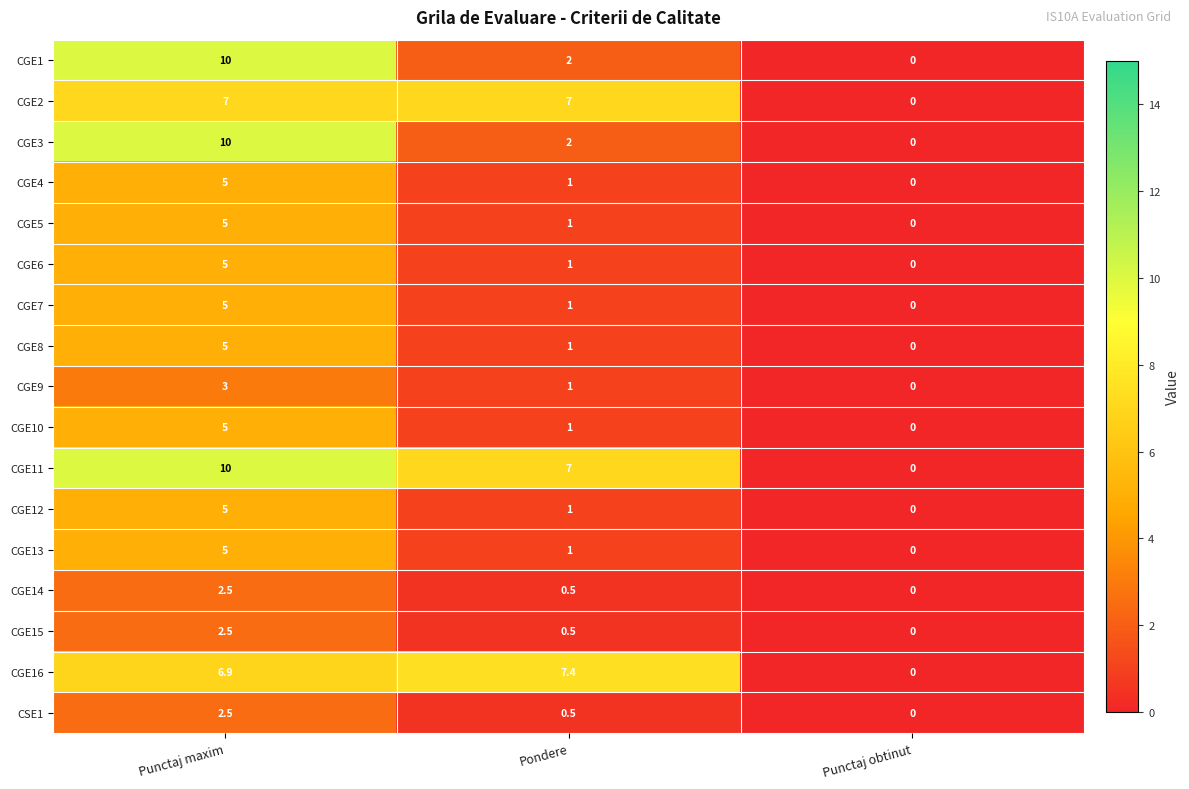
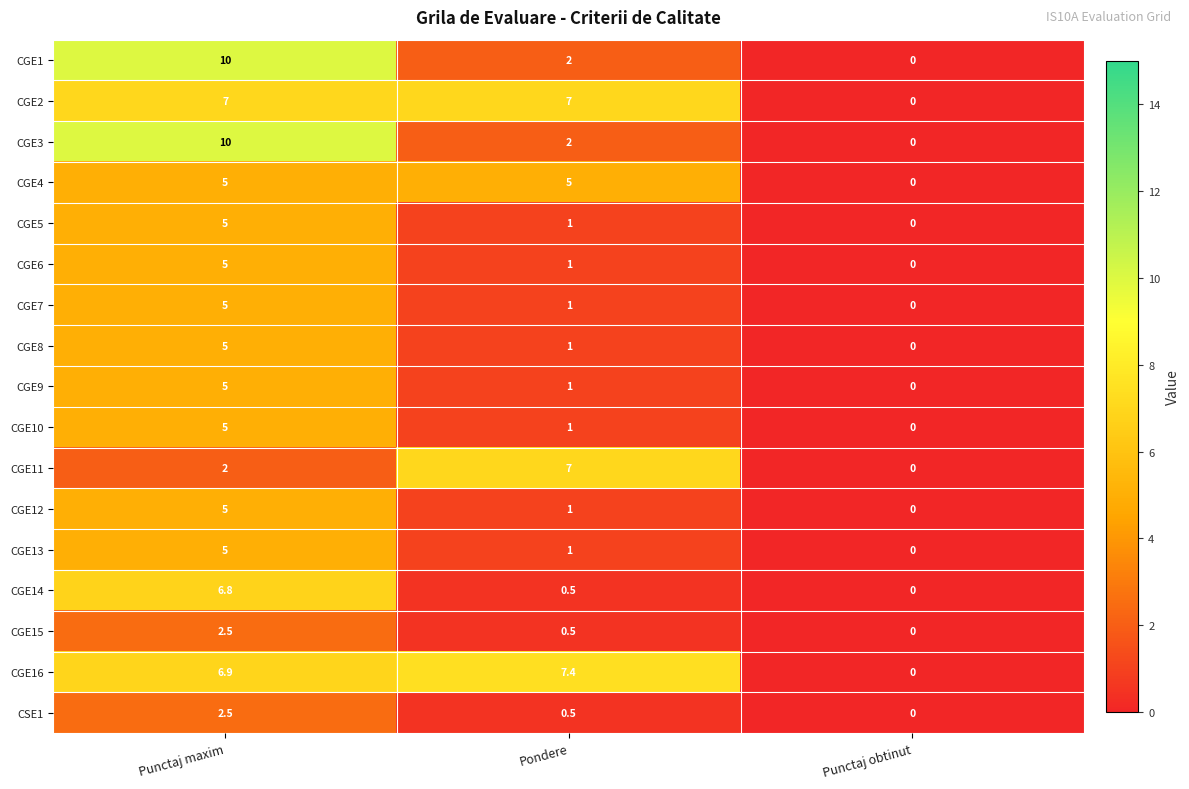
  {
    "CGE1": {
      "Punctaj maxim": 10,
      "Pondere": 2,
      "Punctaj obtinut": 0
    },
    "CGE2": {
      "Punctaj maxim": 7,
      "Pondere": 7,
      "Punctaj obtinut": 0
    },
    "CGE3": {
      "Punctaj maxim": 10,
      "Pondere": 2,
      "Punctaj obtinut": 0
    },
    "CGE4": {
      "Punctaj maxim": 5,
-     "Pondere": 1,
+     "Pondere": 5,
      "Punctaj obtinut": 0
    },
    "CGE5": {
      "Punctaj maxim": 5,
      "Pondere": 1,
      "Punctaj obtinut": 0
    },
    "CGE6": {
      "Punctaj maxim": 5,
      "Pondere": 1,
      "Punctaj obtinut": 0
    },
    "CGE7": {
      "Punctaj maxim": 5,
      "Pondere": 1,
      "Punctaj obtinut": 0
    },
    "CGE8": {
      "Punctaj maxim": 5,
      "Pondere": 1,
      "Punctaj obtinut": 0
    },
    "CGE9": {
-     "Punctaj maxim": 3,
+     "Punctaj maxim": 5,
      "Pondere": 1,
      "Punctaj obtinut": 0
    },
    "CGE10": {
      "Punctaj maxim": 5,
      "Pondere": 1,
      "Punctaj obtinut": 0
    },
    "CGE11": {
-     "Punctaj maxim": 10,
+     "Punctaj maxim": 2,
      "Pondere": 7,
      "Punctaj obtinut": 0
    },
    "CGE12": {
      "Punctaj maxim": 5,
      "Pondere": 1,
      "Punctaj obtinut": 0
    },
    "CGE13": {
      "Punctaj maxim": 5,
      "Pondere": 1,
      "Punctaj obtinut": 0
    },
    "CGE14": {
-     "Punctaj maxim": 2.5,
+     "Punctaj maxim": 6.8,
      "Pondere": 0.5,
      "Punctaj obtinut": 0
    },
    "CGE15": {
      "Punctaj maxim": 2.5,
      "Pondere": 0.5,
      "Punctaj obtinut": 0
    },
    "CGE16": {
      "Punctaj maxim": 6.9,
      "Pondere": 7.4,
      "Punctaj obtinut": 0
    },
    "CSE1": {
      "Punctaj maxim": 2.5,
      "Pondere": 0.5,
      "Punctaj obtinut": 0
    }
  }
